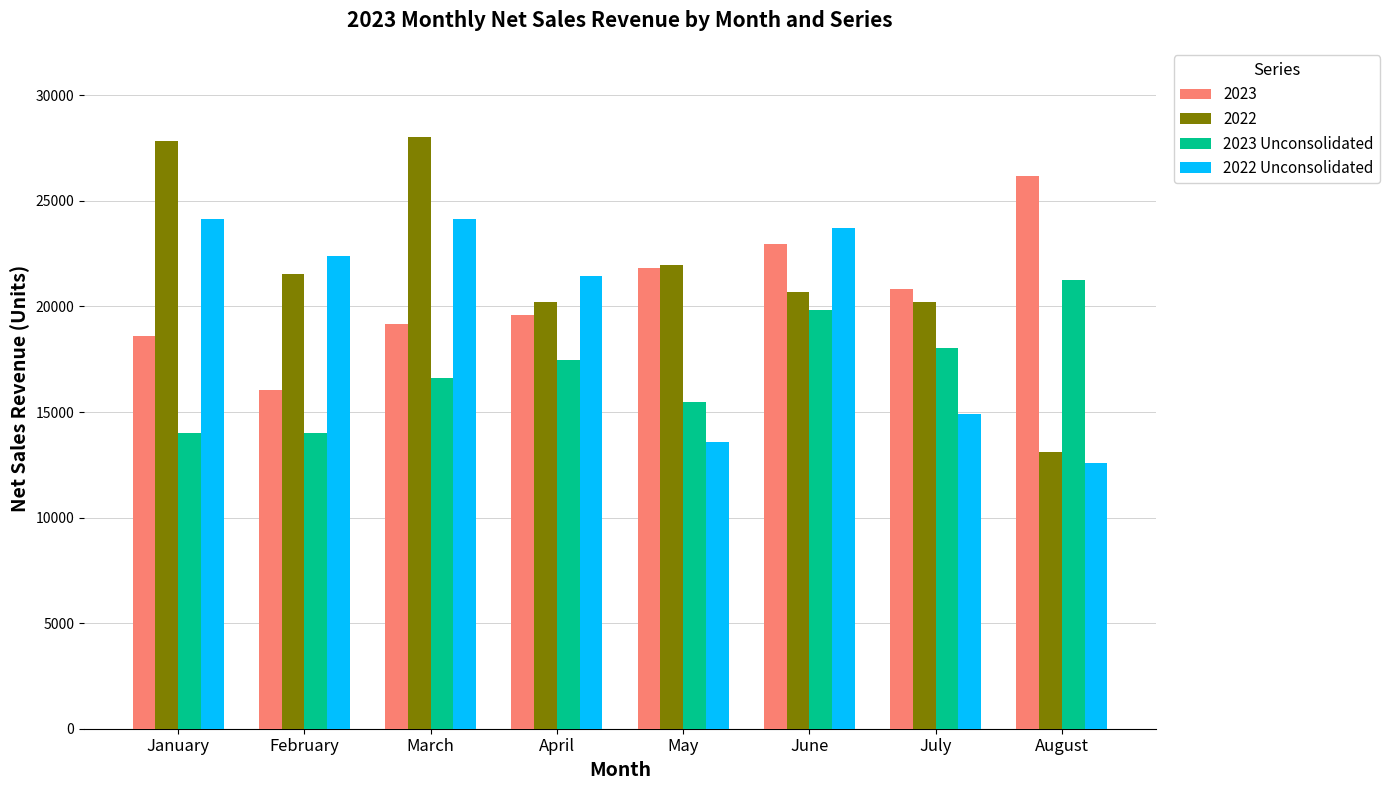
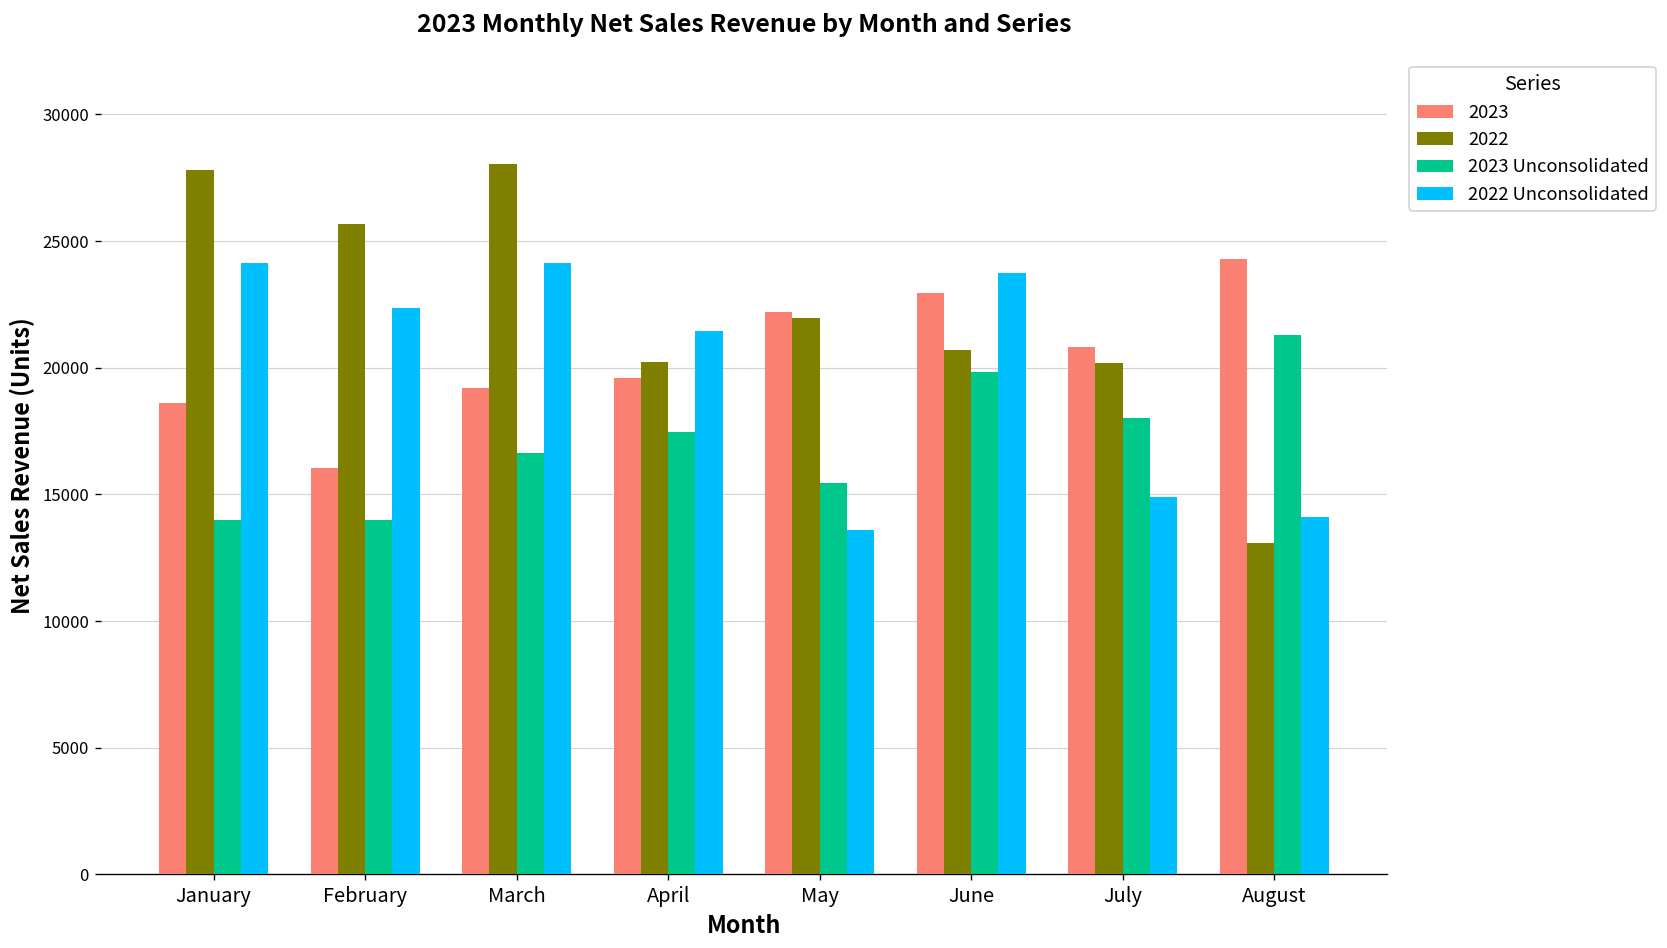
  {
    "2023": {
      "January": 18600,
      "February": 16100,
      "March": 19200,
      "April": 19600,
-     "May": 21800,
+     "May": 22200,
      "June": 23000,
      "July": 20800,
-     "August": 26200
+     "August": 24300
    },
    "2022": {
      "January": 27800,
-     "February": 21500,
+     "February": 25700,
      "March": 28000,
      "April": 20200,
      "May": 22000,
      "June": 20700,
      "July": 20200,
      "August": 13100
    },
    "2023 Unconsolidated": {
      "January": 14000,
      "February": 14000,
      "March": 16600,
      "April": 17500,
      "May": 15500,
      "June": 19800,
      "July": 18000,
      "August": 21300
    },
    "2022 Unconsolidated": {
      "January": 24100,
      "February": 22400,
      "March": 24100,
      "April": 21400,
      "May": 13600,
      "June": 23700,
      "July": 14900,
-     "August": 12600
+     "August": 14100
    }
  }
